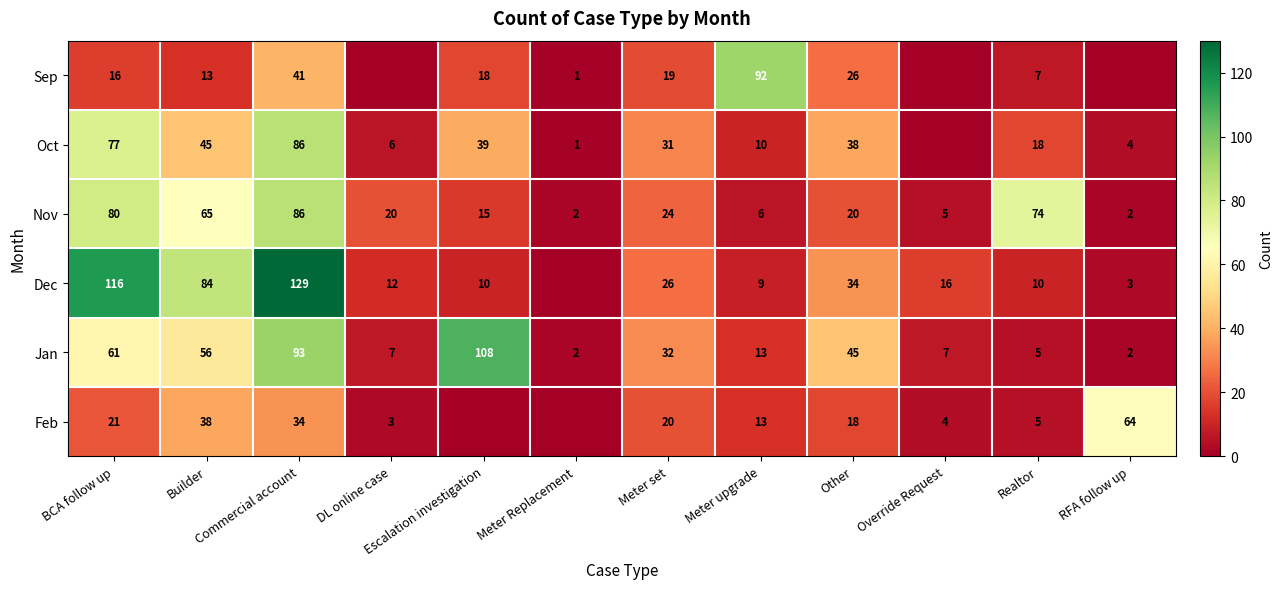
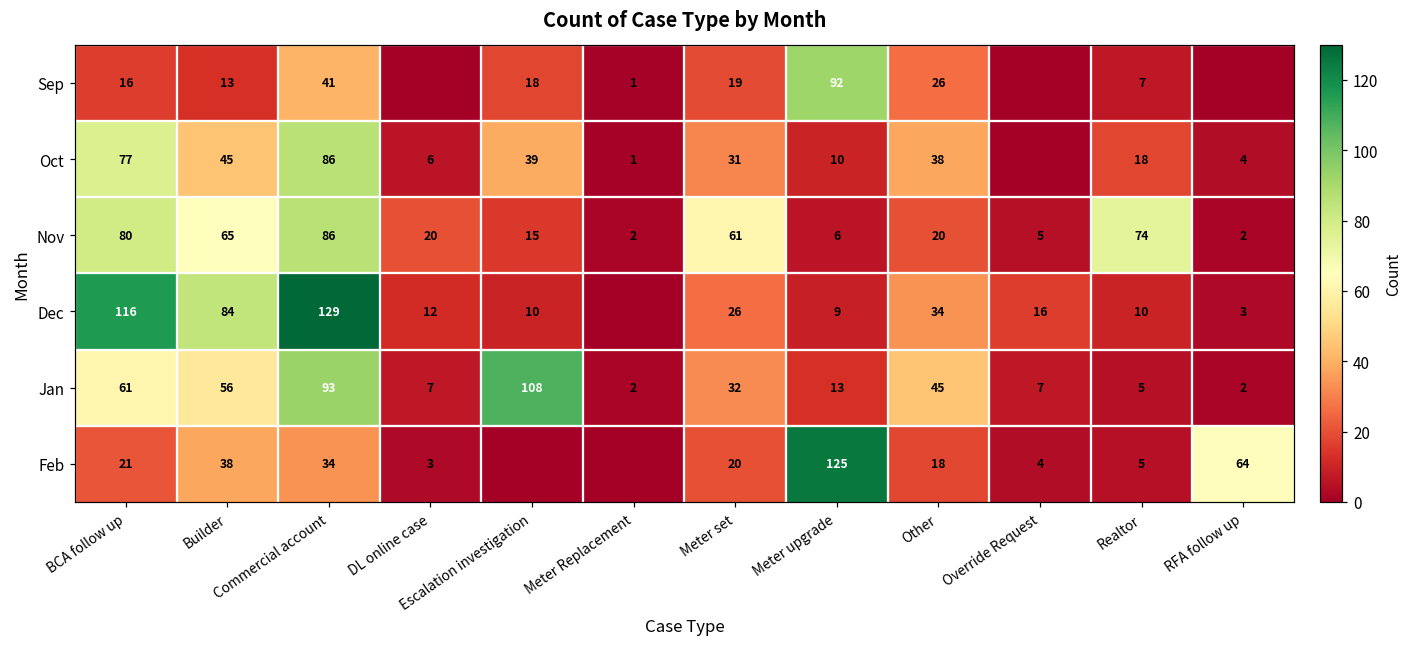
  {
    "Sep": {
      "BCA follow up": 16,
      "Builder": 13,
      "Commercial account": 41,
      "Escalation investigation": 18,
      "Meter Replacement": 1,
      "Meter set": 19,
      "Meter upgrade": 92,
      "Other": 26,
      "Realtor": 7
    },
    "Oct": {
      "BCA follow up": 77,
      "Builder": 45,
      "Commercial account": 86,
      "DL online case": 6,
      "Escalation investigation": 39,
      "Meter Replacement": 1,
      "Meter set": 31,
      "Meter upgrade": 10,
      "Other": 38,
      "Realtor": 18,
      "RFA follow up": 4
    },
    "Nov": {
      "BCA follow up": 80,
      "Builder": 65,
      "Commercial account": 86,
      "DL online case": 20,
      "Escalation investigation": 15,
      "Meter Replacement": 2,
-     "Meter set": 24,
+     "Meter set": 61,
      "Meter upgrade": 6,
      "Other": 20,
      "Override Request": 5,
      "Realtor": 74,
      "RFA follow up": 2
    },
    "Dec": {
      "BCA follow up": 116,
      "Builder": 84,
      "Commercial account": 129,
      "DL online case": 12,
      "Escalation investigation": 10,
      "Meter set": 26,
      "Meter upgrade": 9,
      "Other": 34,
      "Override Request": 16,
      "Realtor": 10,
      "RFA follow up": 3
    },
    "Jan": {
      "BCA follow up": 61,
      "Builder": 56,
      "Commercial account": 93,
      "DL online case": 7,
      "Escalation investigation": 108,
      "Meter Replacement": 2,
      "Meter set": 32,
      "Meter upgrade": 13,
      "Other": 45,
      "Override Request": 7,
      "Realtor": 5,
      "RFA follow up": 2
    },
    "Feb": {
      "BCA follow up": 21,
      "Builder": 38,
      "Commercial account": 34,
      "DL online case": 3,
      "Meter set": 20,
-     "Meter upgrade": 13,
+     "Meter upgrade": 125,
      "Other": 18,
      "Override Request": 4,
      "Realtor": 5,
      "RFA follow up": 64
    }
  }
